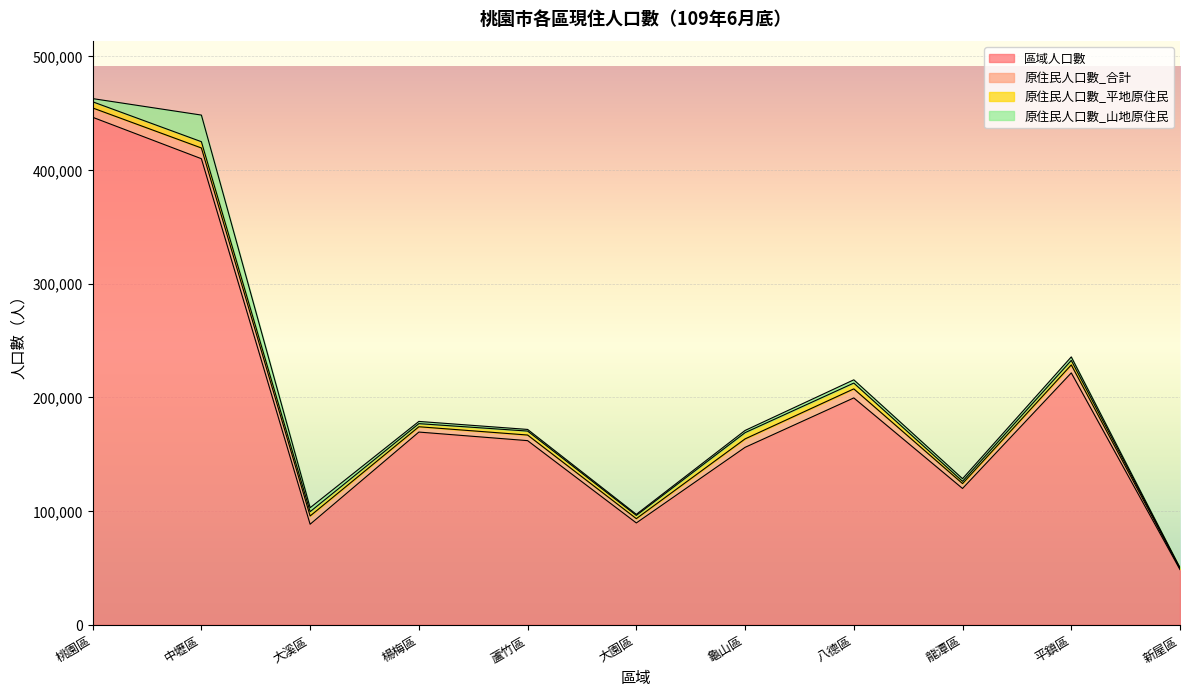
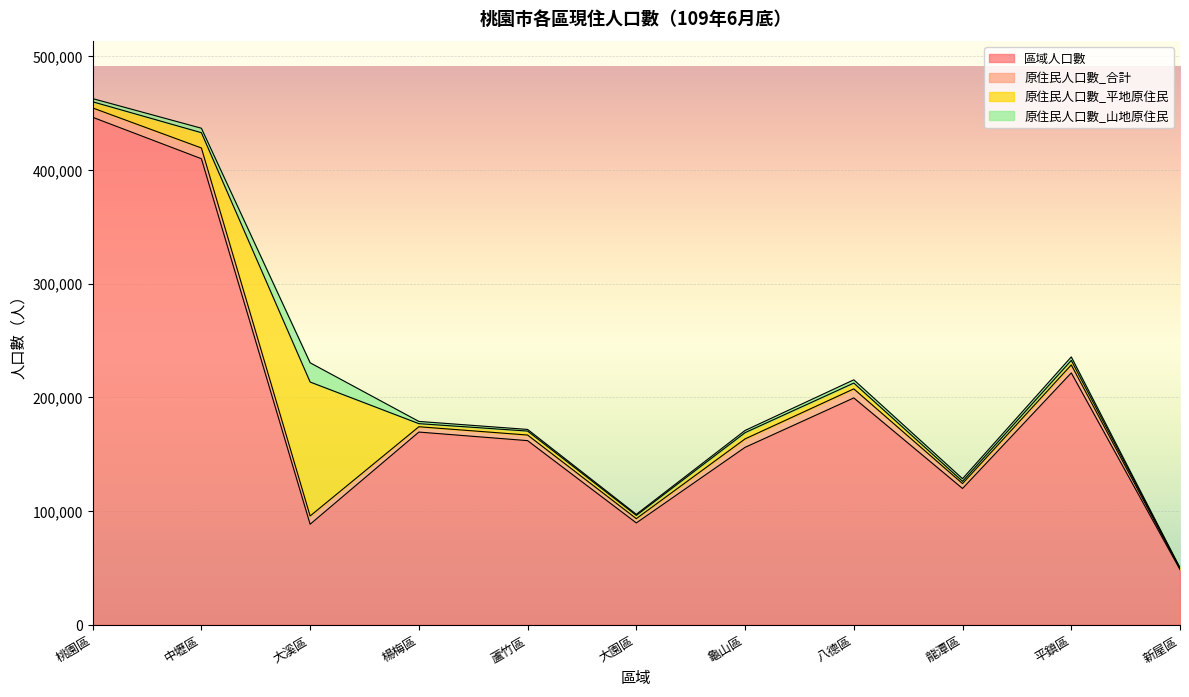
  {
    "原住民人口數_平地原住民": {
      "桃園區": "5,000",
-     "中壢區": "6,000",
-     "大溪區": "4,000",
+     "中壢區": "13,000",
+     "大溪區": "118,000",
      "八德區": "5,000",
      "平鎮區": "4,000"
    },
    "原住民人口數_山地原住民": {
      "桃園區": "3,000",
-     "中壢區": "23,000",
-     "大溪區": "3,000",
+     "中壢區": "4,000",
+     "大溪區": "17,000",
      "八德區": "3,000",
      "龍潭區": "2,000",
      "平鎮區": "3,000"
    }
  }
